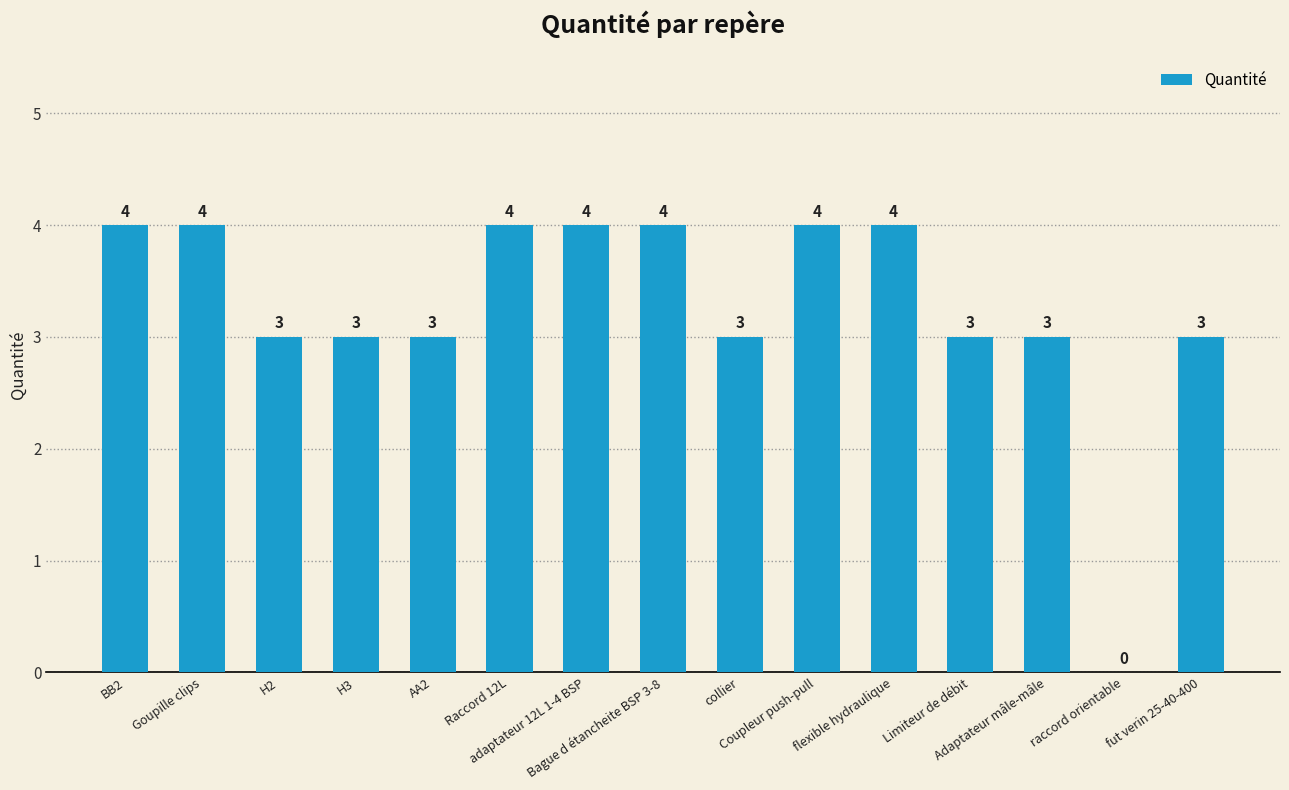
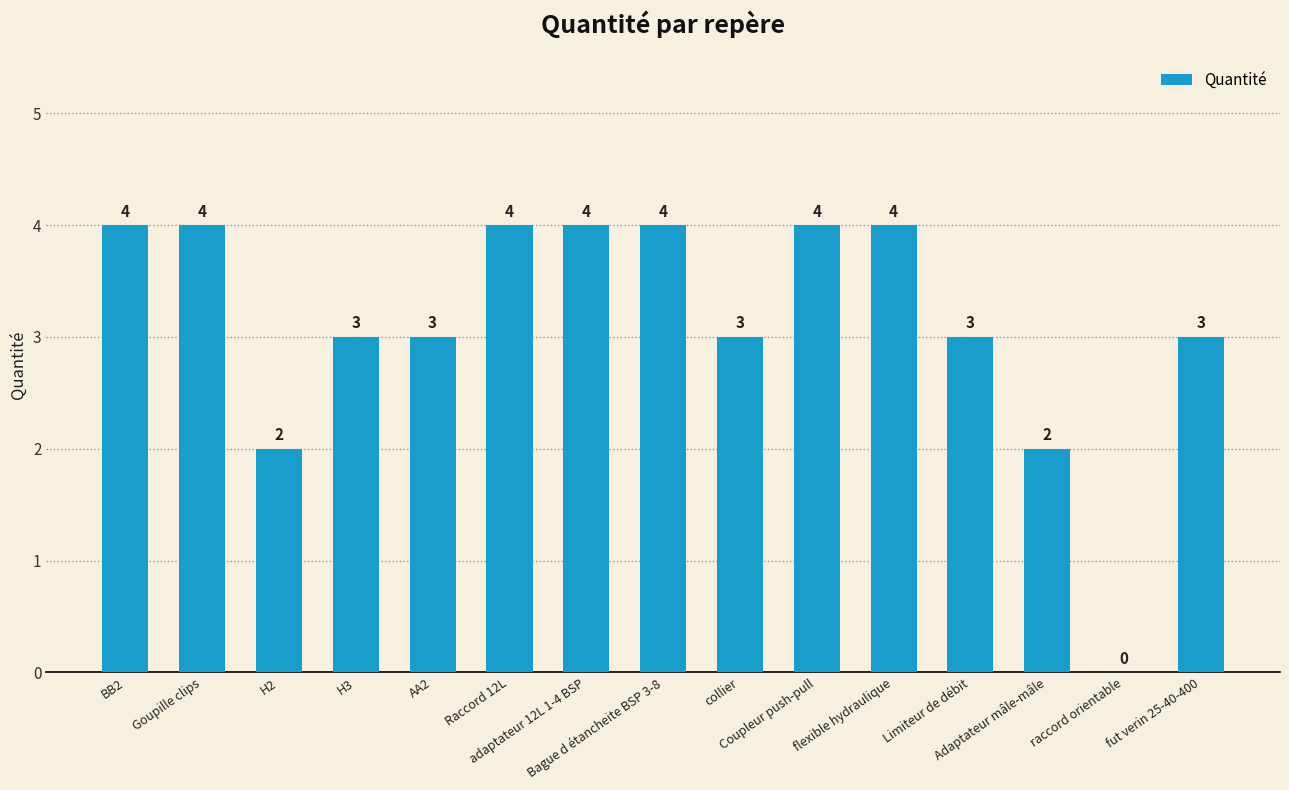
  {
    "BB2": 4,
    "Goupille clips": 4,
-   "H2": 3,
+   "H2": 2,
    "H3": 3,
    "AA2": 3,
    "Raccord 12L": 4,
    "adaptateur 12L 1-4 BSP": 4,
    "Bague d étancheite BSP 3-8": 4,
    "collier": 3,
    "Coupleur push-pull": 4,
    "flexible hydraulique": 4,
    "Limiteur de débit": 3,
-   "Adaptateur mâle-mâle": 3,
+   "Adaptateur mâle-mâle": 2,
    "raccord orientable": 0,
    "fut verin 25-40-400": 3
  }
